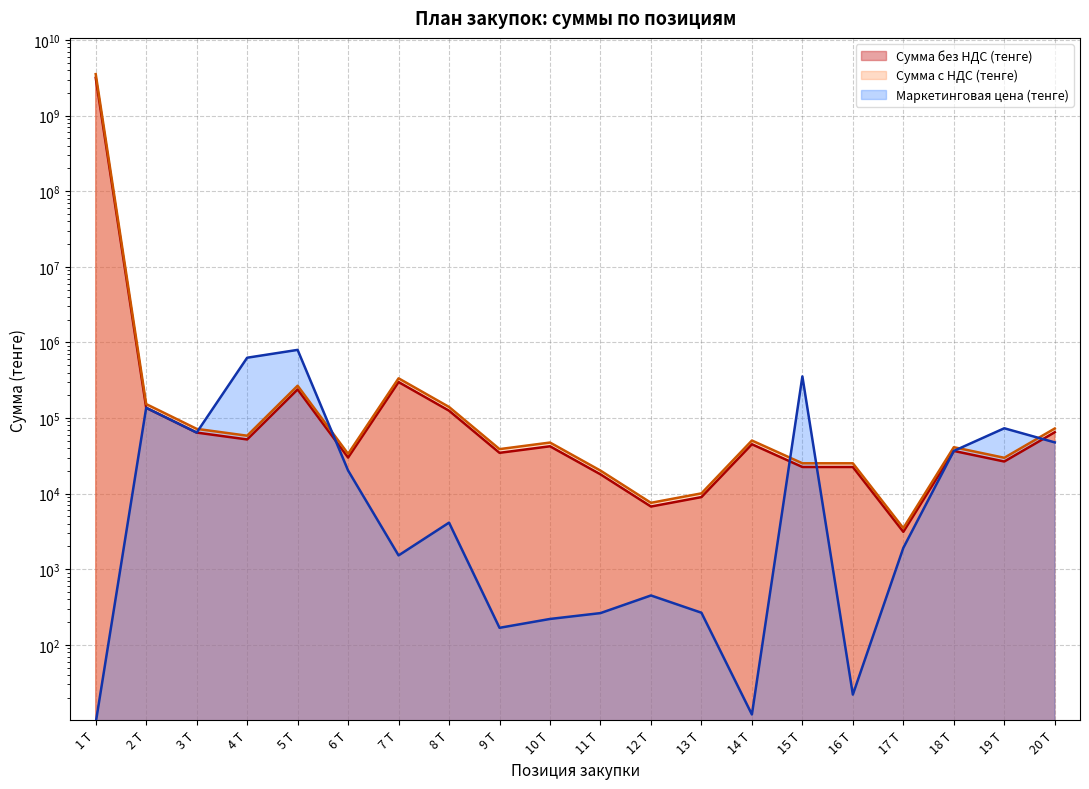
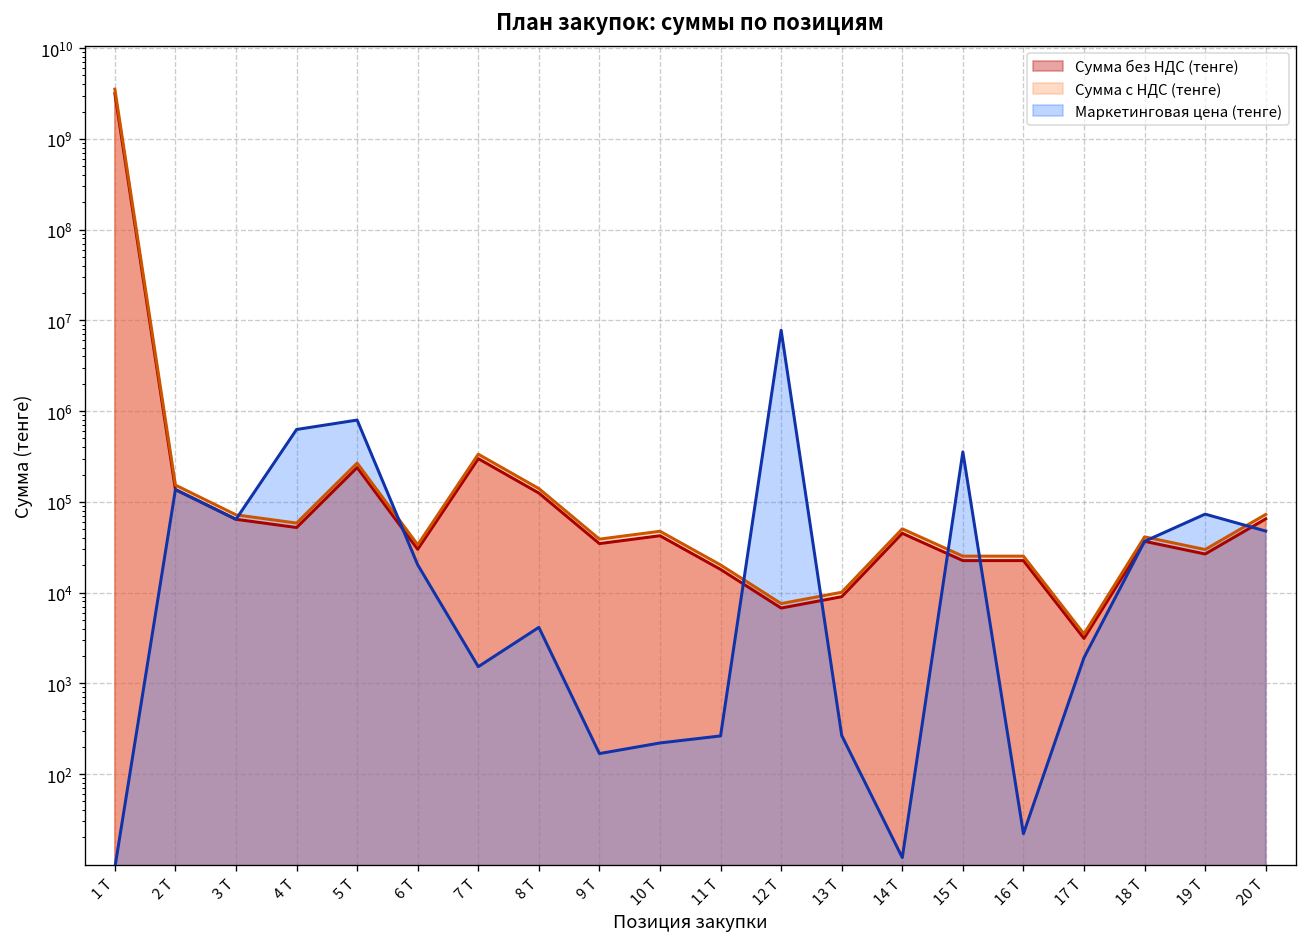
  {
    "Сумма без НДС (тенге)": {
      "1 Т": 3200000000,
      "4 Т": 50000,
      "5 Т": 240000,
      "6 Т": 30000,
      "7 Т": 300000,
      "8 Т": 120000,
      "9 Т": 30000,
      "10 Т": 40000,
      "11 Т": 18000,
      "12 Т": 7000,
      "13 Т": 9000,
      "14 Т": 50000,
      "15 Т": 23000,
      "16 Т": 23000,
      "17 Т": 3100,
      "19 Т": 27000,
      "20 Т": 60000
    },
    "Сумма с НДС (тенге)": {
      "1 Т": 4000000000,
      "2 Т": 150000,
      "3 Т": 70000,
      "4 Т": 60000,
      "5 Т": 270000,
      "6 Т": 30000,
      "7 Т": 300000,
      "8 Т": 140000,
      "9 Т": 40000,
      "10 Т": 50000,
      "11 Т": 20000,
      "12 Т": 8000,
      "13 Т": 10000,
      "14 Т": 50000,
      "15 Т": 25000,
      "16 Т": 25000,
      "17 Т": 4000,
      "18 Т": 40000,
      "19 Т": 30000,
      "20 Т": 70000
    },
    "Маркетинговая цена (тенге)": {
      "4 Т": 600000,
      "5 Т": 800000,
      "6 Т": 20000,
      "7 Т": 1500,
      "8 Т": 4000,
      "9 Т": 170,
      "10 Т": 220,
      "11 Т": 260,
-     "12 Т": 500,
+     "12 Т": 8000000,
      "13 Т": 270,
      "14 Т": 12,
      "15 Т": 400000,
      "16 Т": 22,
      "17 Т": 1900,
      "19 Т": 70000,
      "20 Т": 50000
    }
  }
